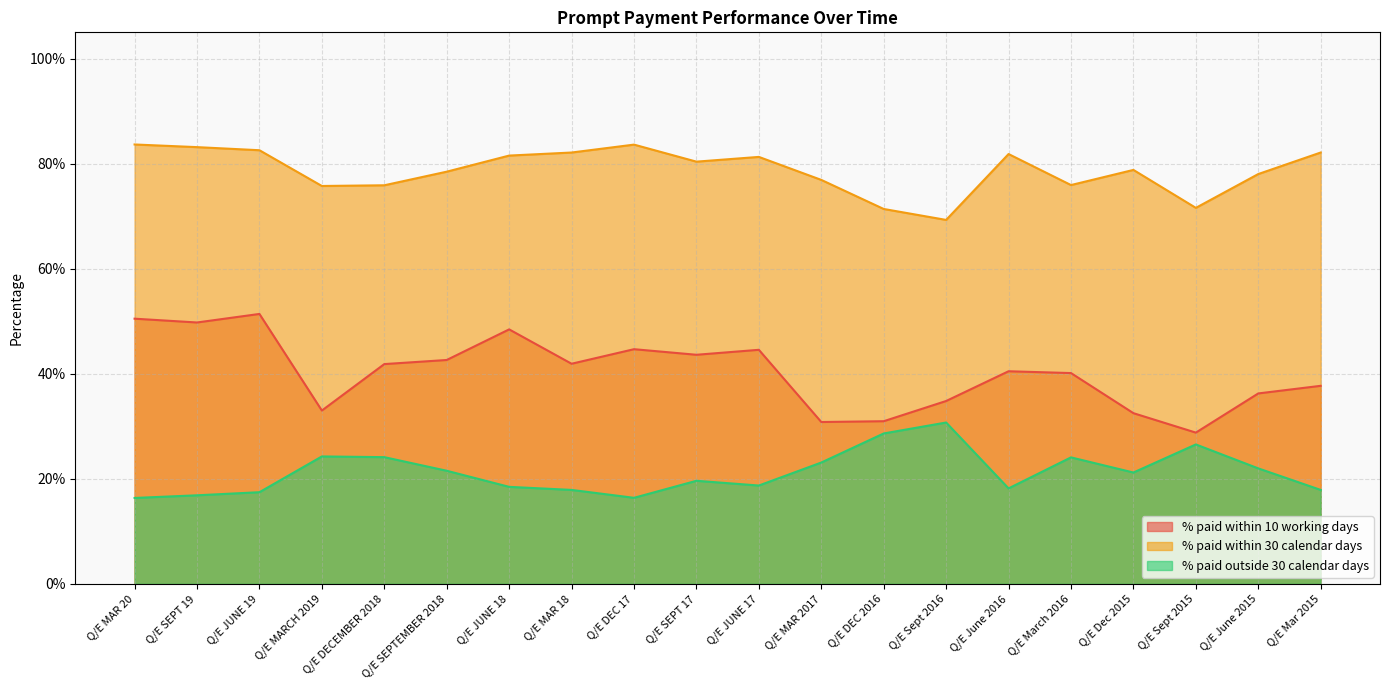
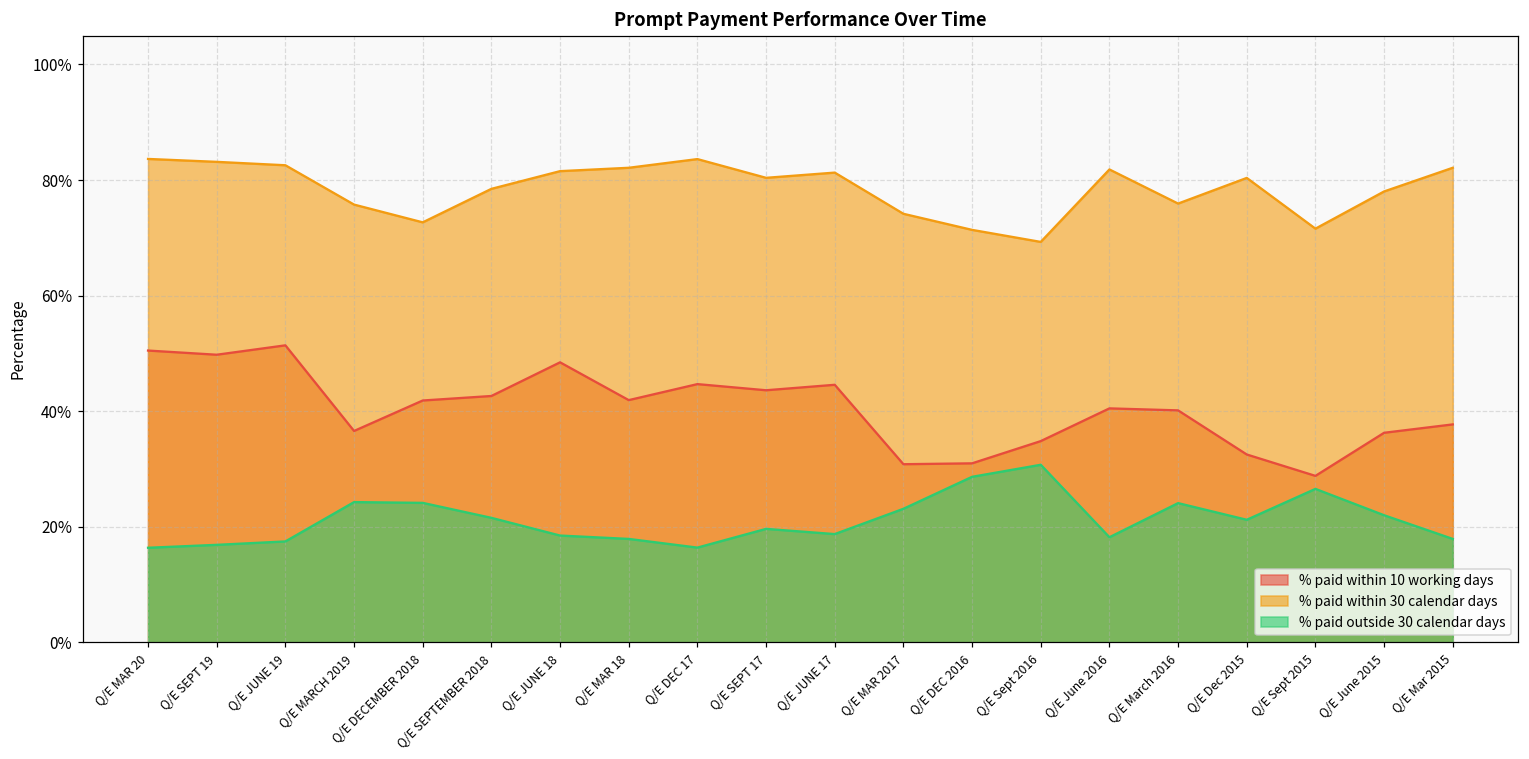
  {
    "% paid within 10 working days": {
      "Q/E MAR 20": "50%",
      "Q/E SEPT 19": "50%",
      "Q/E JUNE 19": "51%",
-     "Q/E MARCH 2019": "33%",
+     "Q/E MARCH 2019": "37%",
      "Q/E DECEMBER 2018": "42%",
      "Q/E SEPTEMBER 2018": "43%",
      "Q/E JUNE 18": "48%",
      "Q/E MAR 18": "42%",
      "Q/E DEC 17": "45%",
      "Q/E SEPT 17": "44%",
      "Q/E JUNE 17": "45%",
      "Q/E MAR 2017": "31%",
      "Q/E DEC 2016": "31%",
      "Q/E Sept 2016": "35%",
      "Q/E June 2016": "40%",
      "Q/E March 2016": "40%",
      "Q/E Dec 2015": "32%",
      "Q/E Sept 2015": "29%",
      "Q/E June 2015": "36%",
      "Q/E Mar 2015": "38%"
    },
    "% paid within 30 calendar days": {
      "Q/E MAR 20": "84%",
      "Q/E SEPT 19": "83%",
      "Q/E JUNE 19": "83%",
      "Q/E MARCH 2019": "76%",
-     "Q/E DECEMBER 2018": "76%",
+     "Q/E DECEMBER 2018": "73%",
      "Q/E SEPTEMBER 2018": "78%",
      "Q/E JUNE 18": "82%",
      "Q/E MAR 18": "82%",
      "Q/E DEC 17": "84%",
      "Q/E SEPT 17": "80%",
      "Q/E JUNE 17": "81%",
-     "Q/E MAR 2017": "77%",
+     "Q/E MAR 2017": "74%",
      "Q/E DEC 2016": "71%",
      "Q/E Sept 2016": "69%",
      "Q/E June 2016": "82%",
      "Q/E March 2016": "76%",
-     "Q/E Dec 2015": "79%",
+     "Q/E Dec 2015": "80%",
      "Q/E Sept 2015": "72%",
      "Q/E June 2015": "78%",
      "Q/E Mar 2015": "82%"
    },
    "% paid outside 30 calendar days": {
      "Q/E MAR 20": "16%",
      "Q/E SEPT 19": "17%",
      "Q/E JUNE 19": "17%",
      "Q/E MARCH 2019": "24%",
      "Q/E DECEMBER 2018": "24%",
      "Q/E SEPTEMBER 2018": "22%",
      "Q/E JUNE 18": "18%",
      "Q/E MAR 18": "18%",
      "Q/E DEC 17": "16%",
      "Q/E SEPT 17": "20%",
      "Q/E JUNE 17": "19%",
      "Q/E MAR 2017": "23%",
      "Q/E DEC 2016": "29%",
      "Q/E Sept 2016": "31%",
      "Q/E June 2016": "18%",
      "Q/E March 2016": "24%",
      "Q/E Dec 2015": "21%",
      "Q/E Sept 2015": "27%",
      "Q/E June 2015": "22%",
      "Q/E Mar 2015": "18%"
    }
  }
